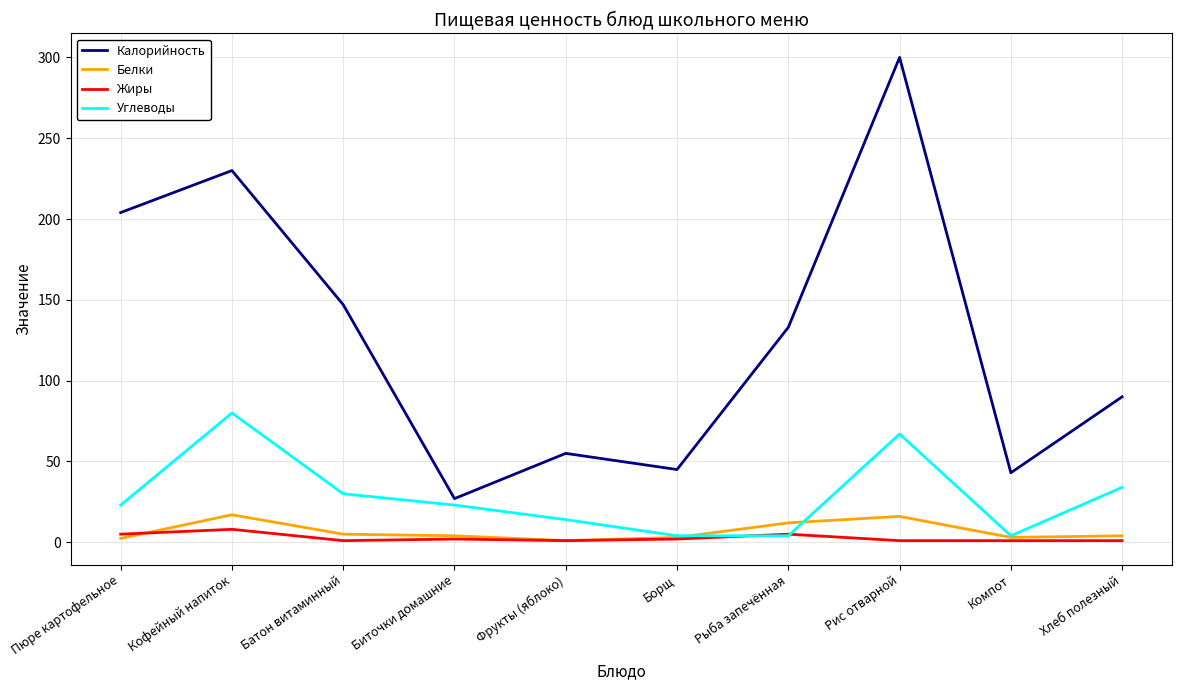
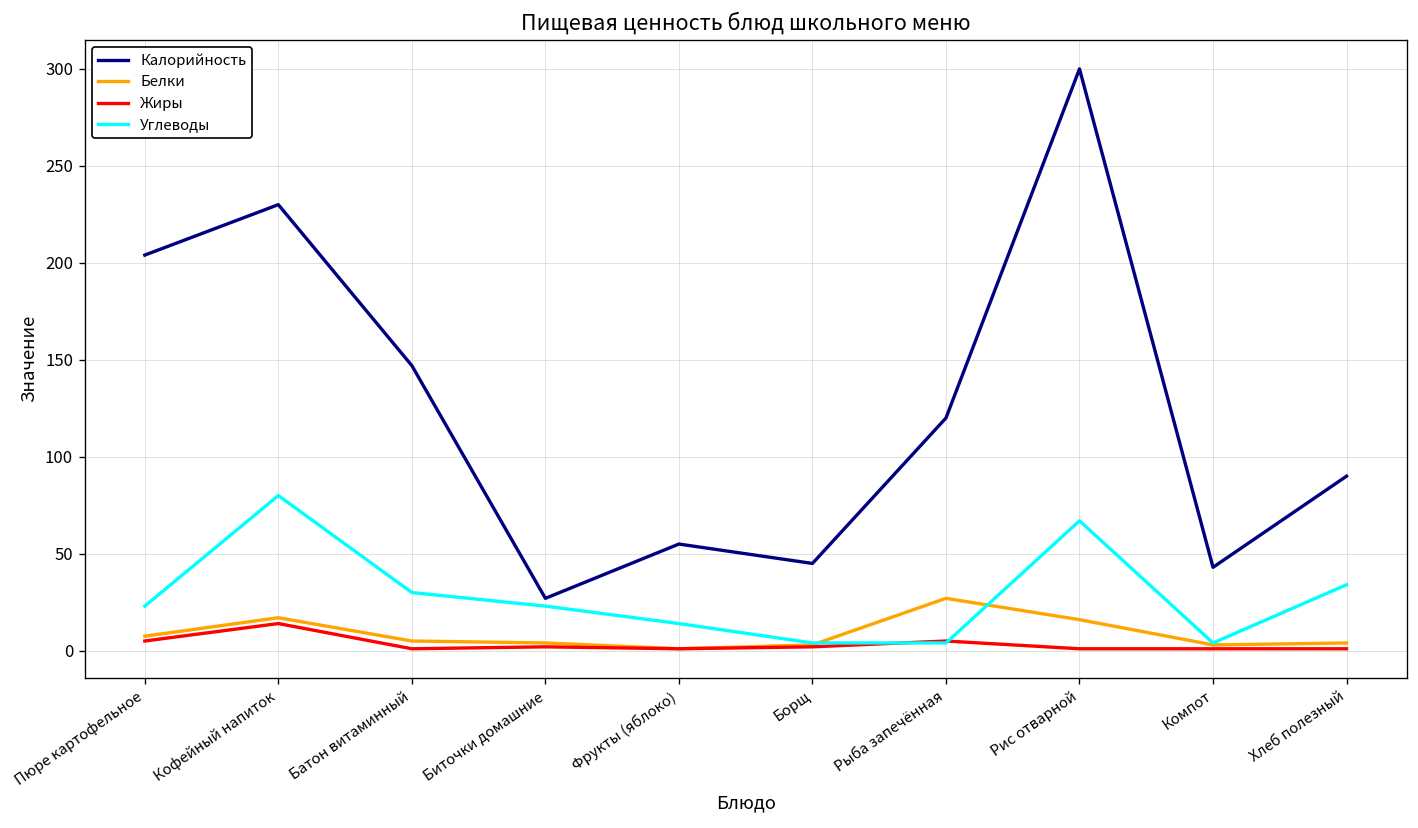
  {
    "Калорийность": {
      "Пюре картофельное": 204,
      "Кофейный напиток": 230,
      "Батон витаминный": 147,
      "Биточки домашние": 27,
      "Фрукты (яблоко)": 55,
      "Борщ": 45,
-     "Рыба запечённая": 133,
+     "Рыба запечённая": 120,
      "Рис отварной": 300,
      "Компот": 43,
      "Хлеб полезный": 90
    },
    "Белки": {
-     "Пюре картофельное": 2,
+     "Пюре картофельное": 8,
      "Кофейный напиток": 17,
      "Батон витаминный": 5,
      "Биточки домашние": 4,
-     "Рыба запечённая": 12,
+     "Рыба запечённая": 27,
      "Рис отварной": 16,
      "Хлеб полезный": 4
    },
    "Жиры": {
      "Пюре картофельное": 5,
-     "Кофейный напиток": 8,
+     "Кофейный напиток": 14,
      "Батон витаминный": 1,
      "Биточки домашние": 2,
      "Рис отварной": 1,
      "Компот": 1,
      "Хлеб полезный": 1
    },
    "Углеводы": {
      "Пюре картофельное": 23,
      "Кофейный напиток": 80,
      "Батон витаминный": 30,
      "Биточки домашние": 23,
      "Фрукты (яблоко)": 14,
      "Рис отварной": 67,
      "Хлеб полезный": 34
    }
  }
